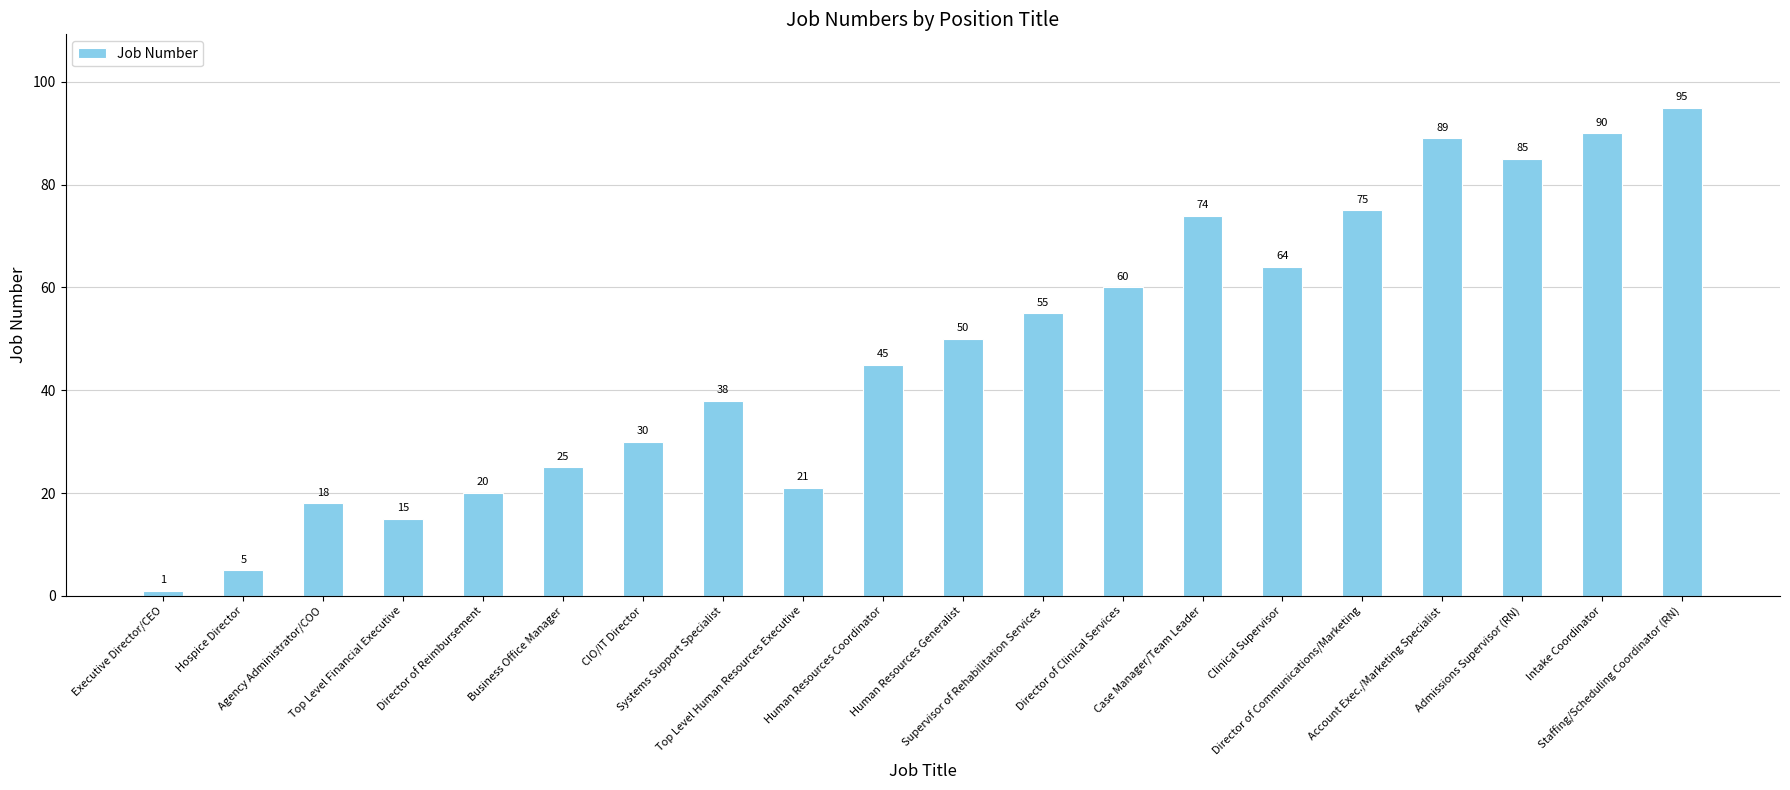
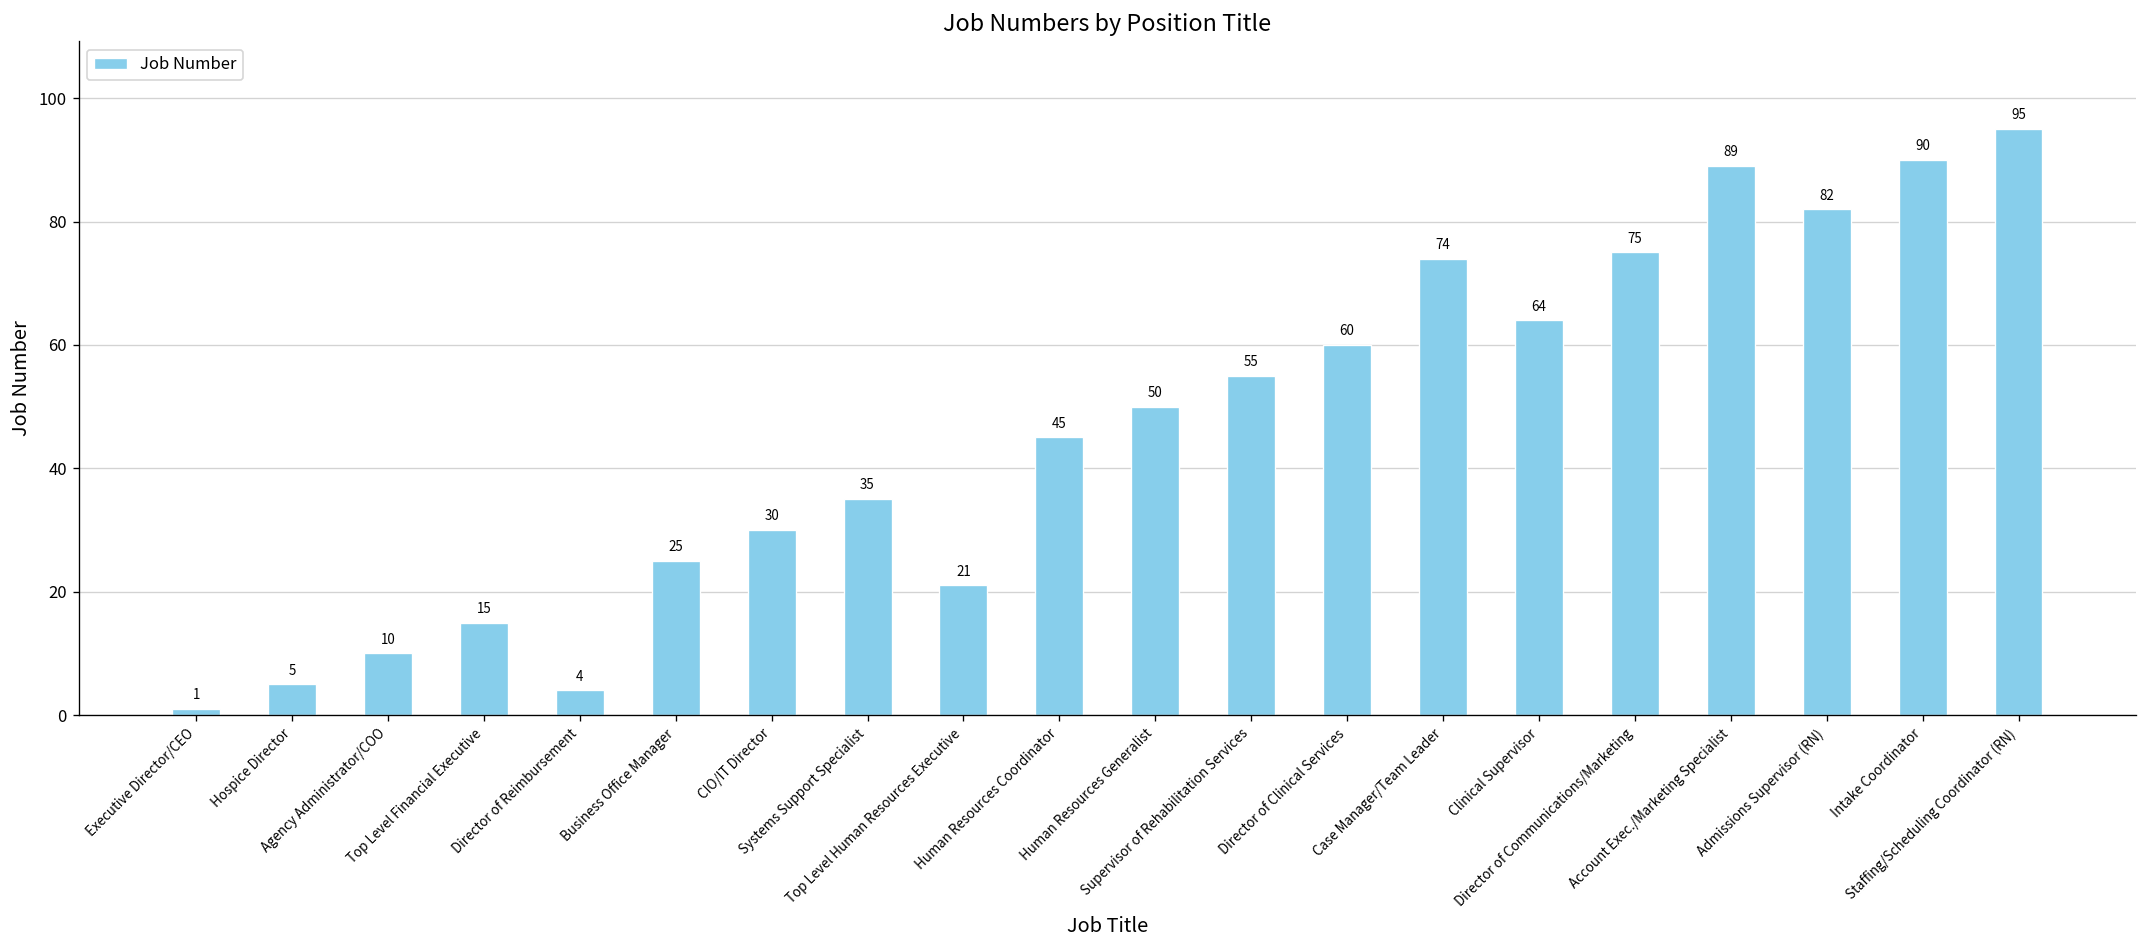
  {
    "Executive Director/CEO": 1,
    "Hospice Director": 5,
-   "Agency Administrator/COO": 18,
+   "Agency Administrator/COO": 10,
    "Top Level Financial Executive": 15,
-   "Director of Reimbursement": 20,
+   "Director of Reimbursement": 4,
    "Business Office Manager": 25,
    "CIO/IT Director": 30,
-   "Systems Support Specialist": 38,
+   "Systems Support Specialist": 35,
    "Top Level Human Resources Executive": 21,
    "Human Resources Coordinator": 45,
    "Human Resources Generalist": 50,
    "Supervisor of Rehabilitation Services": 55,
    "Director of Clinical Services": 60,
    "Case Manager/Team Leader": 74,
    "Clinical Supervisor": 64,
    "Director of Communications/Marketing": 75,
    "Account Exec./Marketing Specialist": 89,
-   "Admissions Supervisor (RN)": 85,
+   "Admissions Supervisor (RN)": 82,
    "Intake Coordinator": 90,
    "Staffing/Scheduling Coordinator (RN)": 95
  }
